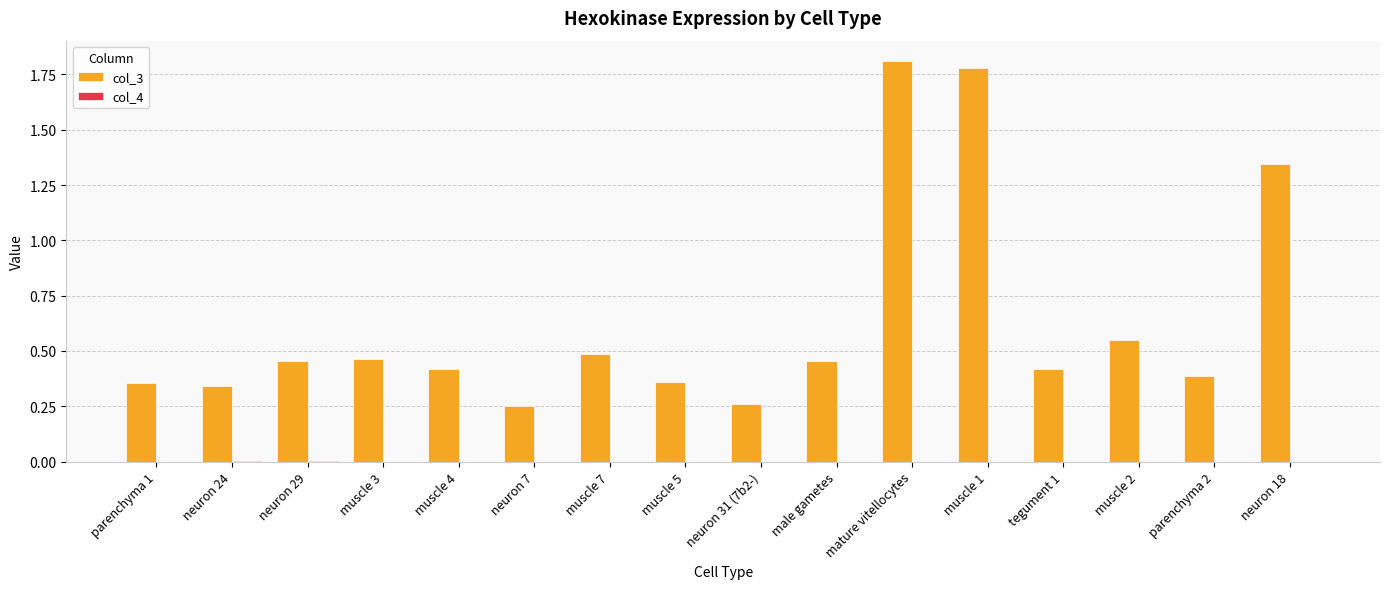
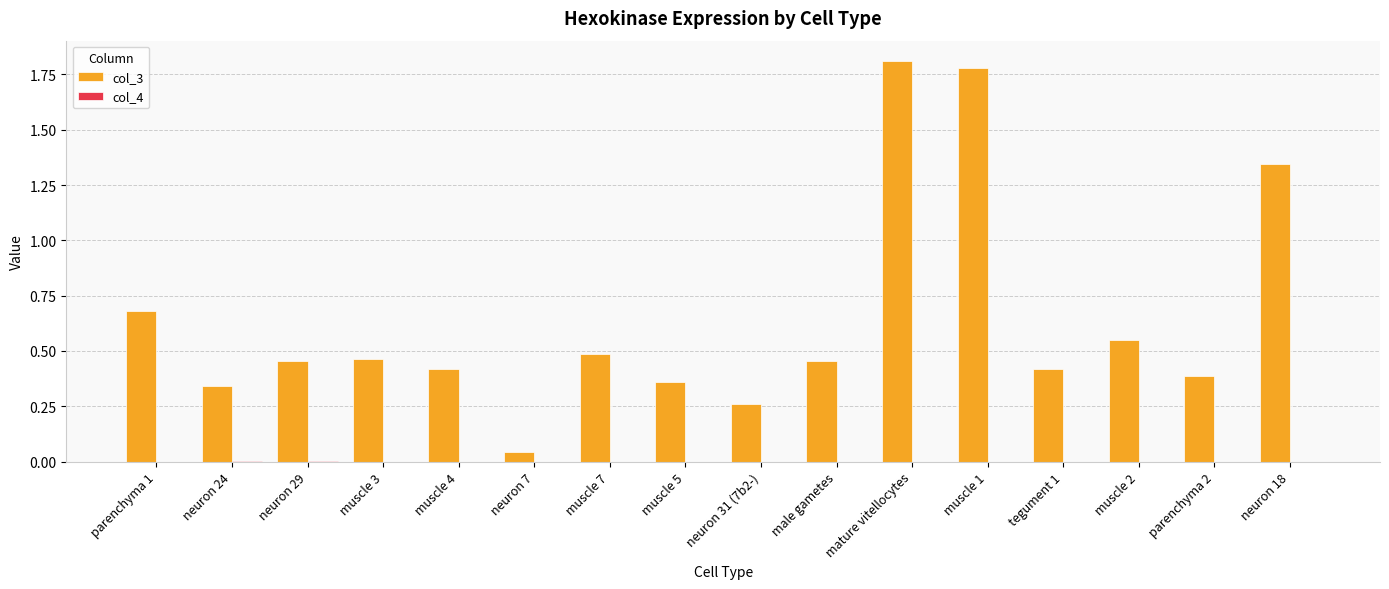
  {
    "col_3": {
-     "parenchyma 1": 0.35,
+     "parenchyma 1": 0.68,
      "neuron 24": 0.34,
      "neuron 29": 0.46,
      "muscle 3": 0.47,
      "muscle 4": 0.42,
-     "neuron 7": 0.25,
+     "neuron 7": 0.04,
      "muscle 7": 0.48,
      "muscle 5": 0.36,
      "neuron 31 (7b2-)": 0.26,
      "male gametes": 0.45,
      "mature vitellocytes": 1.81,
      "muscle 1": 1.78,
      "tegument 1": 0.42,
      "muscle 2": 0.55,
      "parenchyma 2": 0.39,
      "neuron 18": 1.35
    },
    "col_4": {
      "parenchyma 1": 0.00
    }
  }
